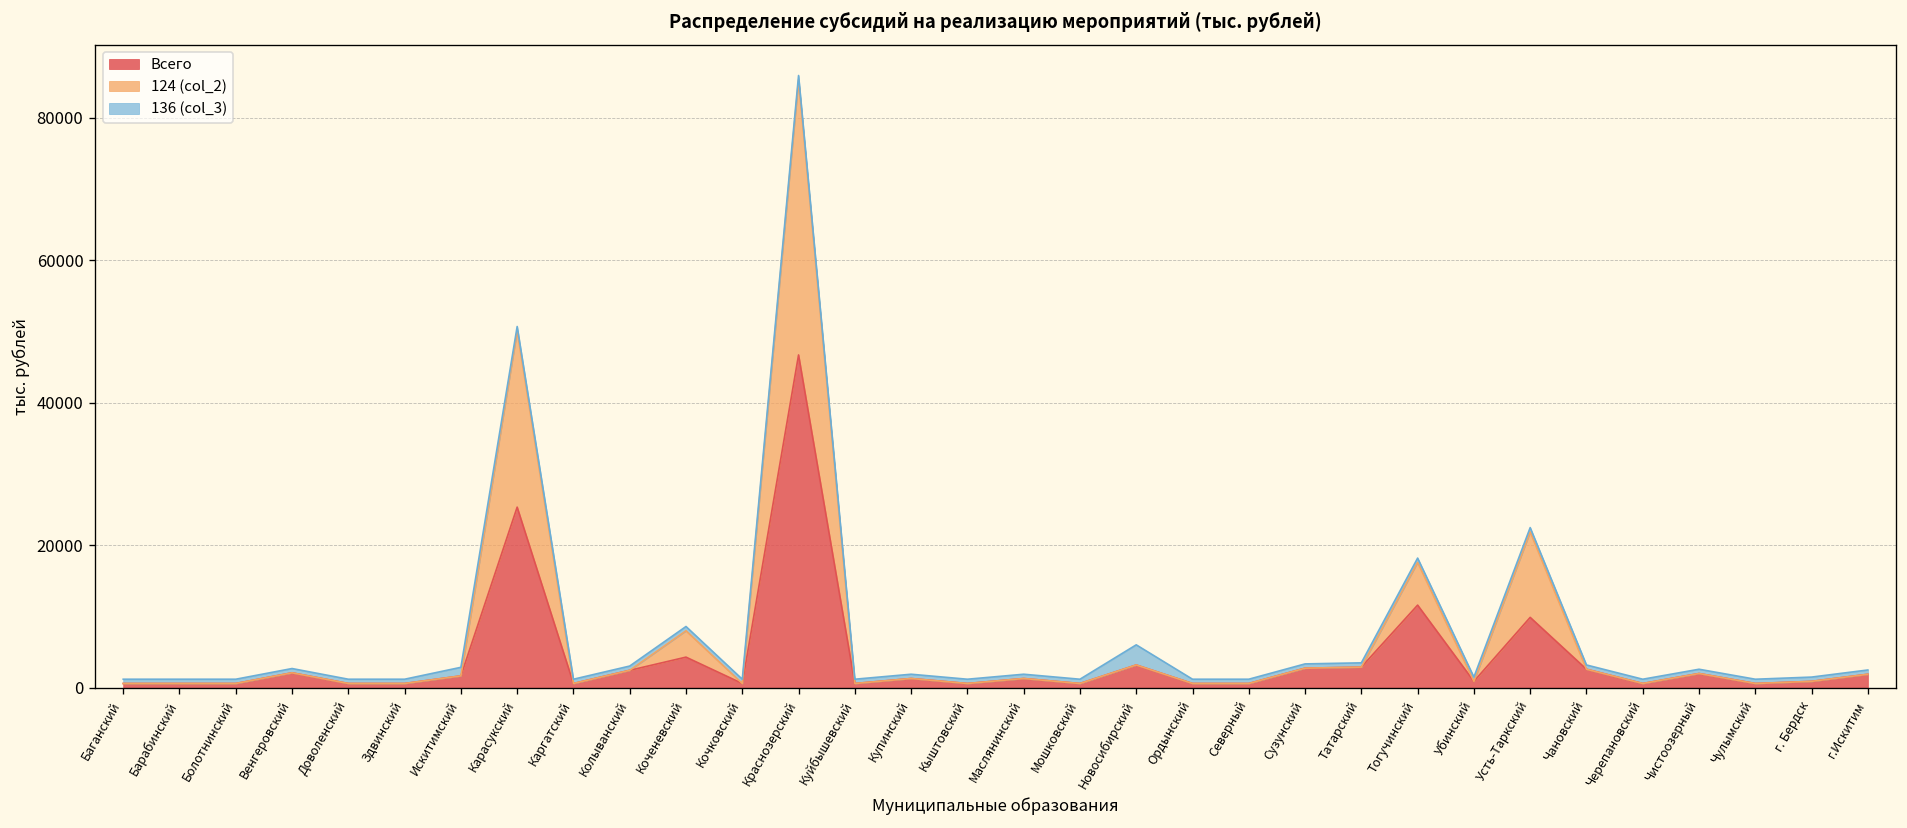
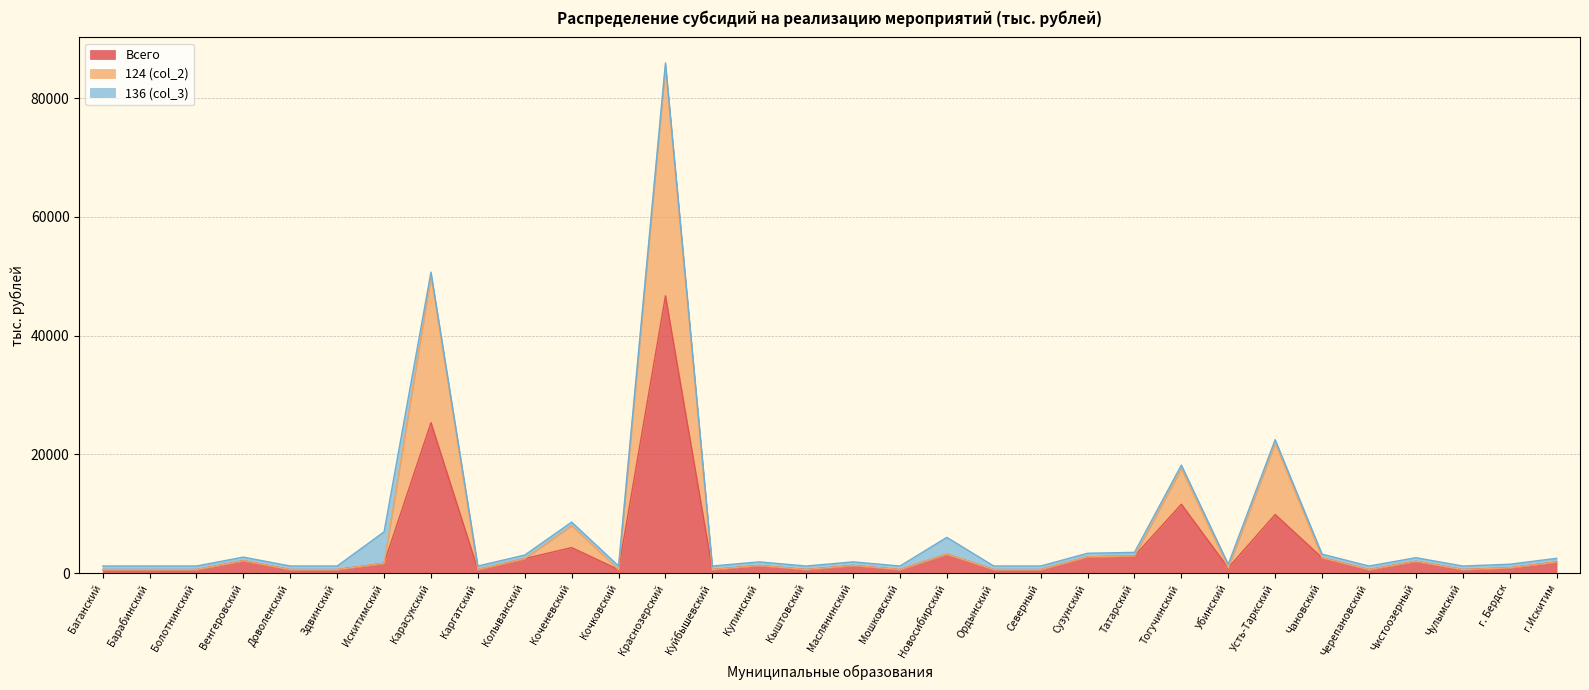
  {
    "Всего": {
      "Карасукский": 25000,
      "Коченевский": 4000,
      "Краснозерский": 47000,
      "Тогучинский": 12000,
      "Усть-Таркский": 10000
    },
    "124 (col_2)": {
      "Карасукский": 25000,
      "Коченевский": 4000,
      "Краснозерский": 39000,
      "Тогучинский": 6000,
      "Усть-Таркский": 12000
    },
    "136 (col_3)": {
      "Баганский": 1000,
      "Барабинский": 1000,
      "Болотнинский": 1000,
      "Венгеровский": 1000,
      "Доволенский": 1000,
      "Здвинский": 1000,
-     "Искитимский": 1000,
+     "Искитимский": 5000,
      "Карасукский": 1000,
      "Каргатский": 1000,
      "Колыванский": 1000,
      "Коченевский": 1000,
      "Кочковский": 1000,
      "Краснозерский": 1000,
      "Куйбышевский": 1000,
      "Купинский": 1000,
      "Кыштовский": 1000,
      "Маслянинский": 1000,
      "Мошковский": 1000,
      "Новосибирский": 3000,
      "Ордынский": 1000,
      "Северный": 1000,
      "Сузунский": 1000,
      "Татарский": 1000,
      "Тогучинский": 1000,
      "Убинский": 1000,
      "Усть-Таркский": 1000,
      "Чановский": 1000,
      "Черепановский": 1000,
      "Чистоозерный": 1000,
      "Чулымский": 1000,
      "г. Бердск": 1000,
      "г.Искитим": 1000
    }
  }
